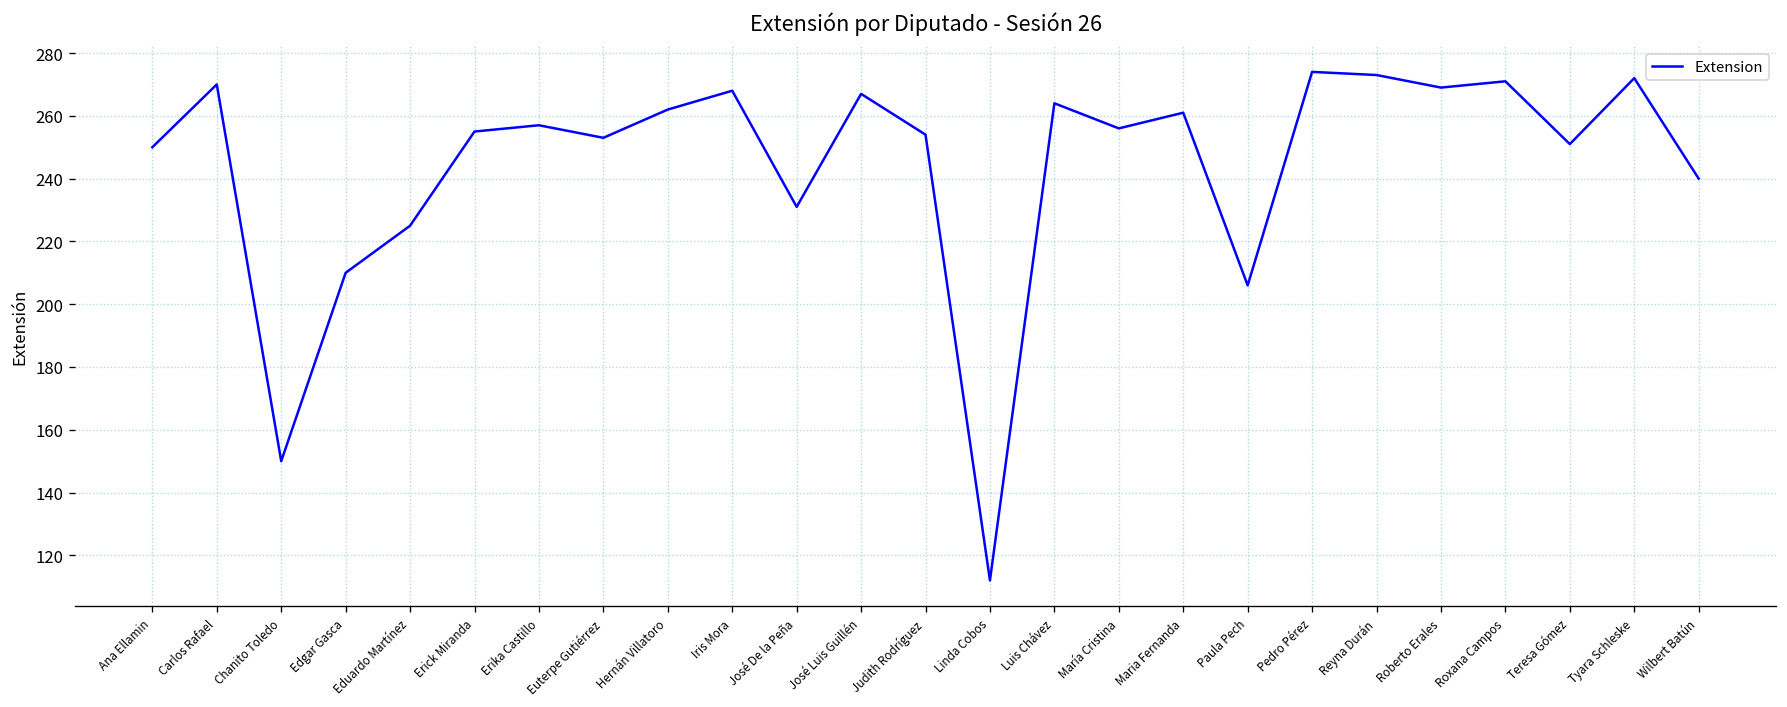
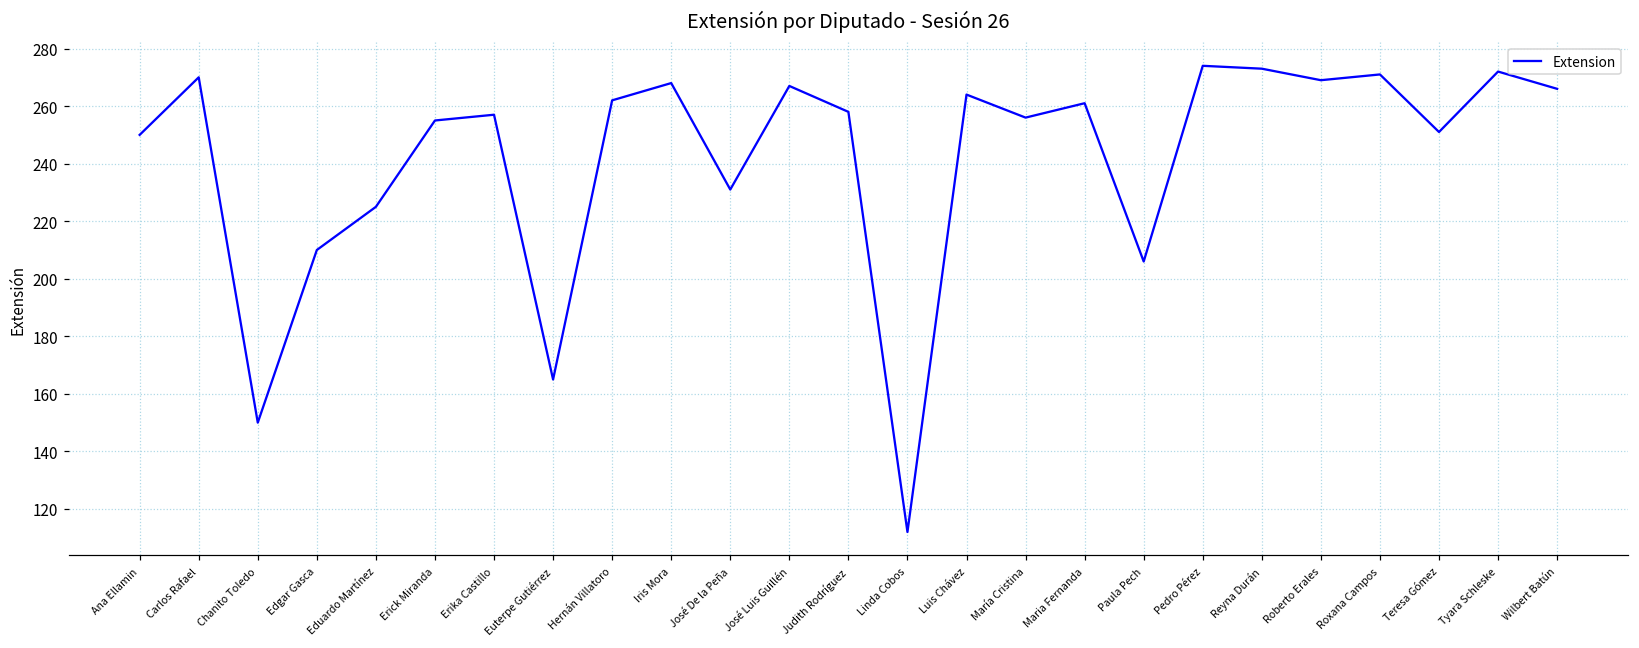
  {
    "Ana Ellamin": 250,
    "Carlos Rafael": 270,
    "Chanito Toledo": 150,
    "Edgar Gasca": 210,
    "Eduardo Martínez": 225,
    "Erick Miranda": 255,
    "Erika Castillo": 257,
-   "Euterpe Gutiérrez": 253,
+   "Euterpe Gutiérrez": 165,
    "Hernán Villatoro": 262,
    "Iris Mora": 268,
    "José De la Peña": 231,
    "José Luis Guillén": 267,
-   "Judith Rodríguez": 254,
+   "Judith Rodríguez": 258,
    "Linda Cobos": 112,
    "Luis Chávez": 264,
    "María Cristina": 256,
    "Maria Fernanda": 261,
    "Paula Pech": 206,
    "Pedro Pérez": 274,
    "Reyna Durán": 273,
    "Roberto Erales": 269,
    "Roxana Campos": 271,
    "Teresa Gómez": 251,
    "Tyara Schleske": 272,
-   "Wilbert Batún": 240
+   "Wilbert Batún": 266
  }
